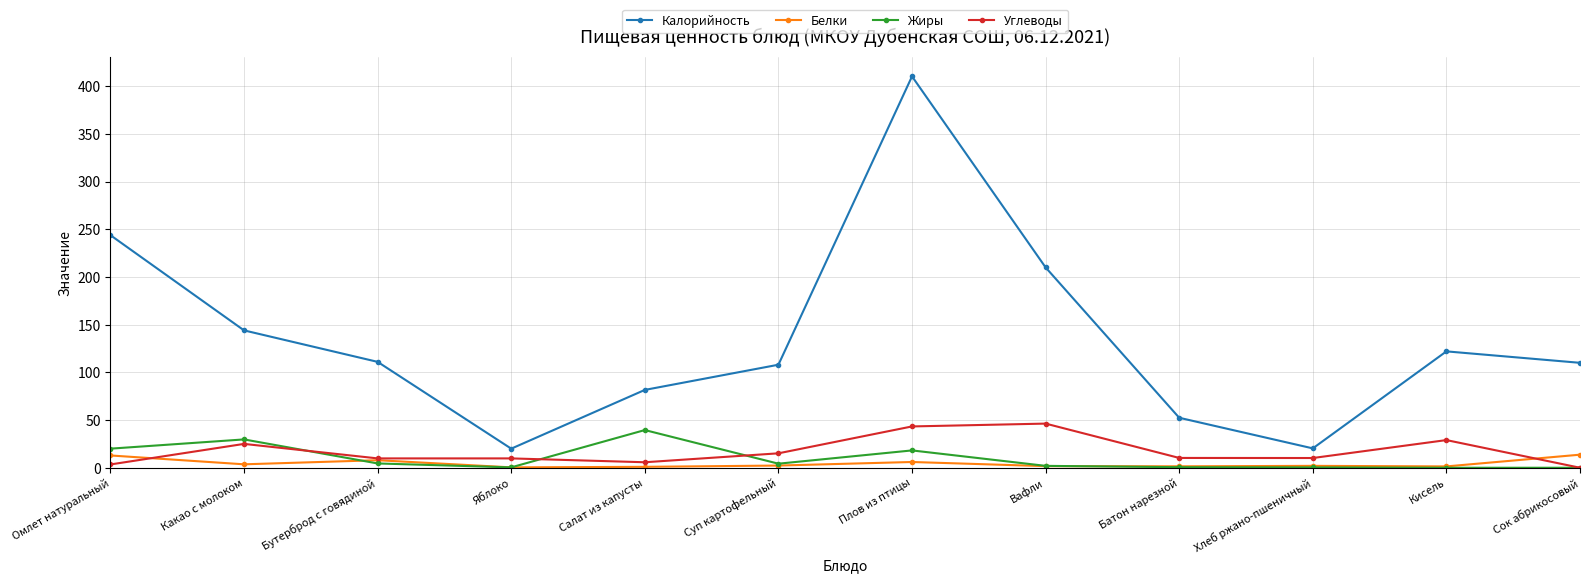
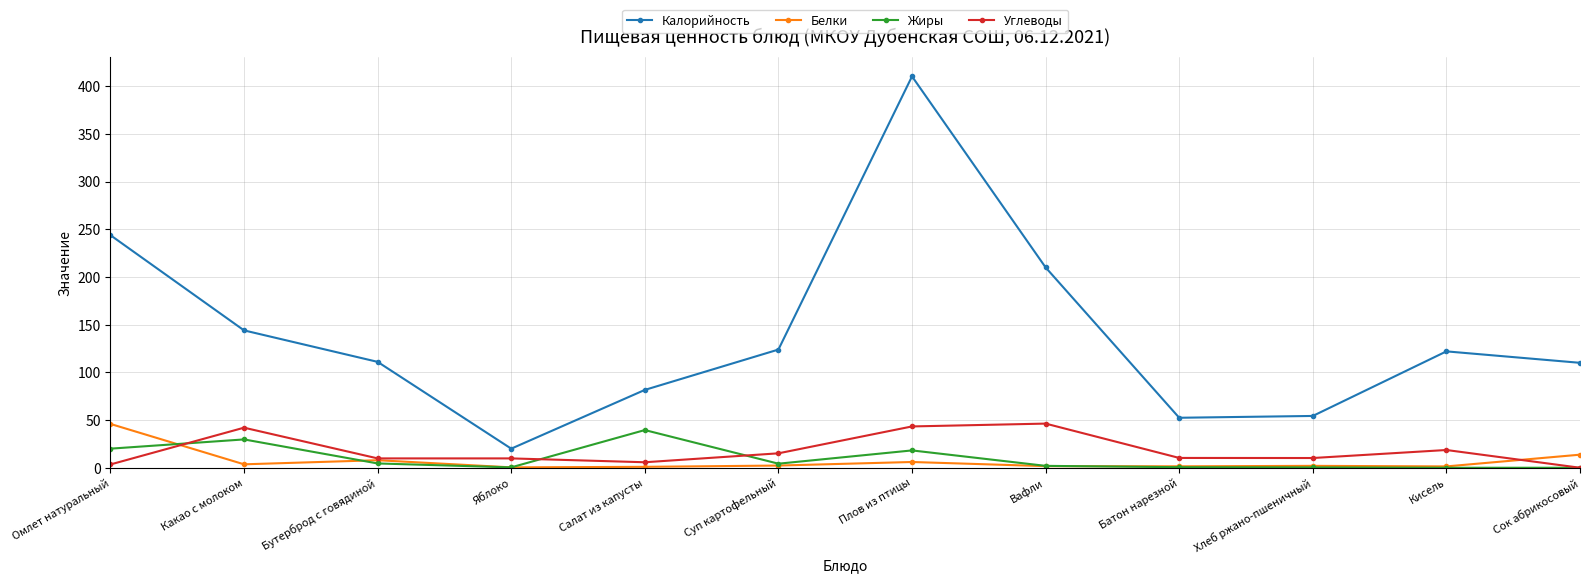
  {
    "Калорийность": {
      "Омлет натуральный": 240,
      "Какао с молоком": 140,
      "Бутерброд с говядиной": 110,
      "Яблоко": 20,
      "Салат из капусты": 80,
-     "Суп картофельный": 110,
+     "Суп картофельный": 120,
      "Плов из птицы": 410,
      "Вафли": 210,
      "Батон нарезной": 50,
-     "Хлеб ржано-пшеничный": 20,
+     "Хлеб ржано-пшеничный": 50,
      "Кисель": 120,
      "Сок абрикосовый": 110
    },
    "Белки": {
-     "Омлет натуральный": 10,
+     "Омлет натуральный": 50,
      "Какао с молоком": 0,
      "Салат из капусты": 0,
      "Плов из птицы": 10,
      "Сок абрикосовый": 10
    },
    "Жиры": {
      "Омлет натуральный": 20,
      "Какао с молоком": 30,
      "Бутерброд с говядиной": 0,
      "Салат из капусты": 40,
      "Плов из птицы": 20
    },
    "Углеводы": {
      "Омлет натуральный": 0,
-     "Какао с молоком": 30,
+     "Какао с молоком": 40,
      "Яблоко": 10,
      "Салат из капусты": 10,
      "Суп картофельный": 20,
      "Плов из птицы": 40,
      "Вафли": 50,
      "Батон нарезной": 10,
      "Хлеб ржано-пшеничный": 10,
-     "Кисель": 30
+     "Кисель": 20
    }
  }
